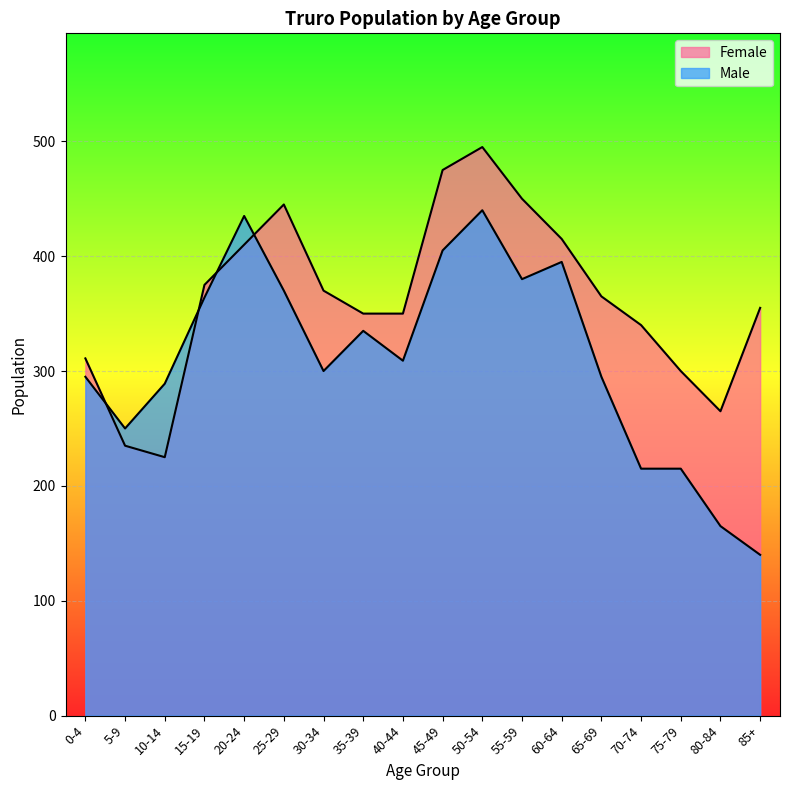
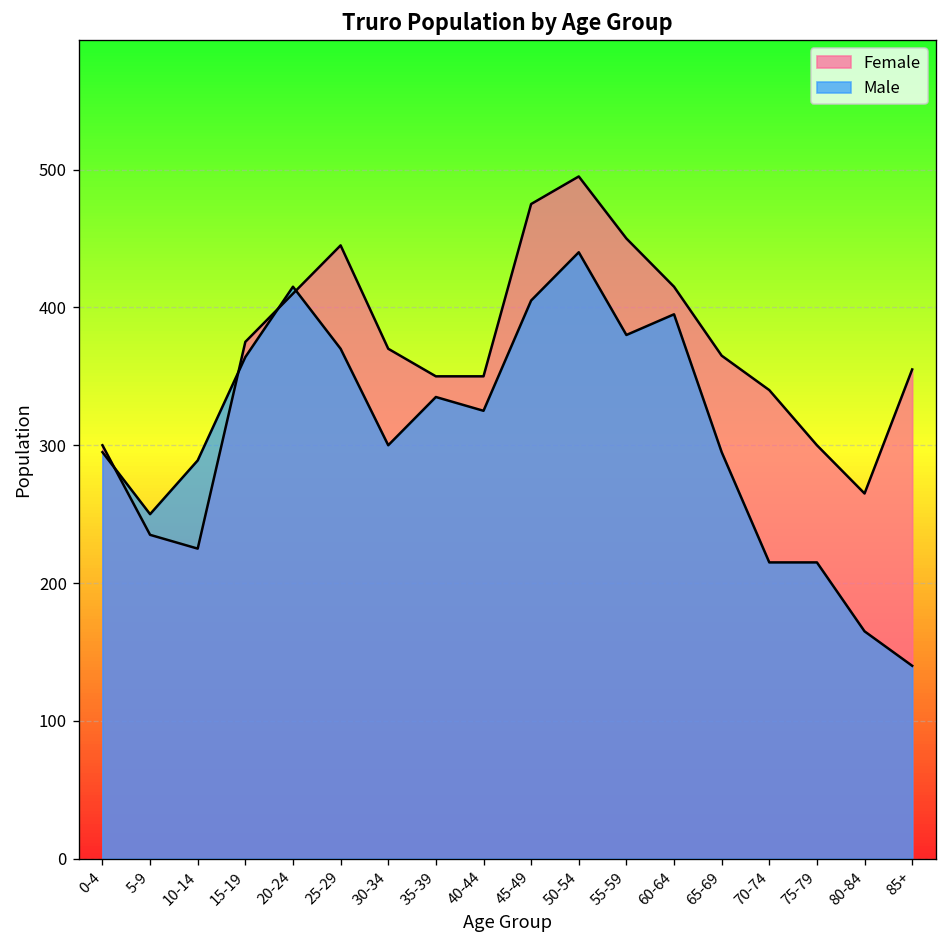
  {
    "Female": {
-     "0-4": 311,
+     "0-4": 300,
      "5-9": 235,
      "10-14": 225,
      "15-19": 375,
      "20-24": 410,
      "25-29": 445,
      "30-34": 370,
      "35-39": 350,
      "40-44": 350,
      "45-49": 475,
      "50-54": 495,
      "55-59": 450,
      "60-64": 415,
      "65-69": 365,
      "70-74": 340,
      "75-79": 300,
      "80-84": 265,
      "85+": 355
    },
    "Male": {
      "0-4": 295,
      "5-9": 250,
      "10-14": 289,
      "15-19": 364,
-     "20-24": 435,
+     "20-24": 415,
      "25-29": 370,
      "30-34": 300,
      "35-39": 335,
-     "40-44": 309,
+     "40-44": 325,
      "45-49": 405,
      "50-54": 440,
      "55-59": 380,
      "60-64": 395,
      "65-69": 295,
      "70-74": 215,
      "75-79": 215,
      "80-84": 165,
      "85+": 140
    }
  }
